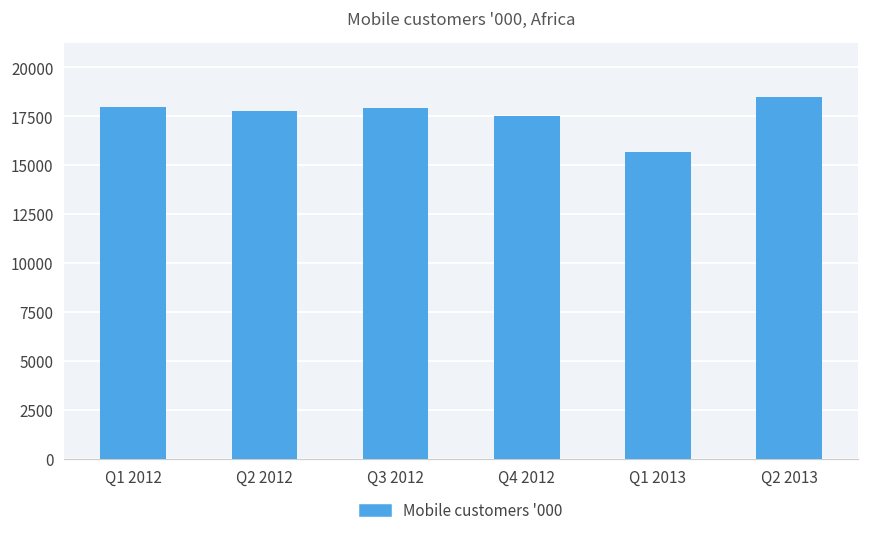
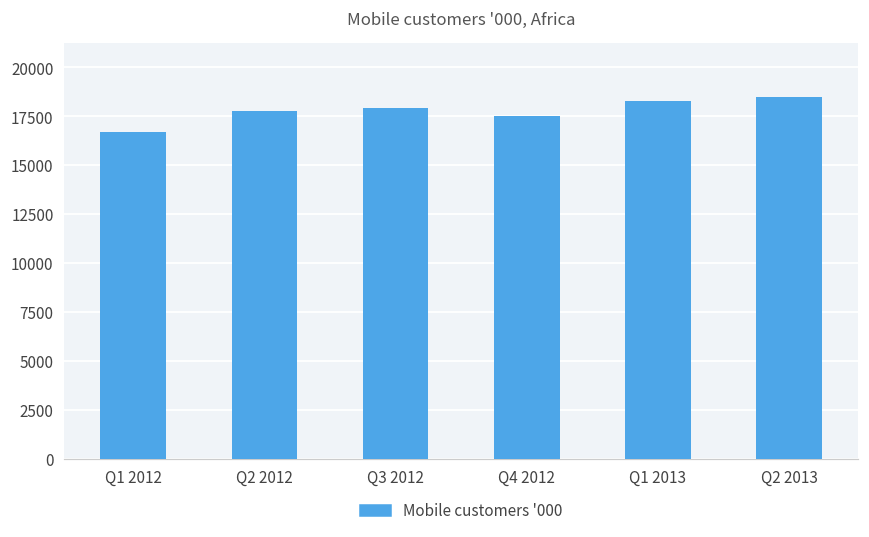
  {
-   "Q1 2012": 18000,
+   "Q1 2012": 16700,
    "Q2 2012": 17800,
    "Q3 2012": 17900,
    "Q4 2012": 17500,
-   "Q1 2013": 15700,
+   "Q1 2013": 18300,
    "Q2 2013": 18500
  }
